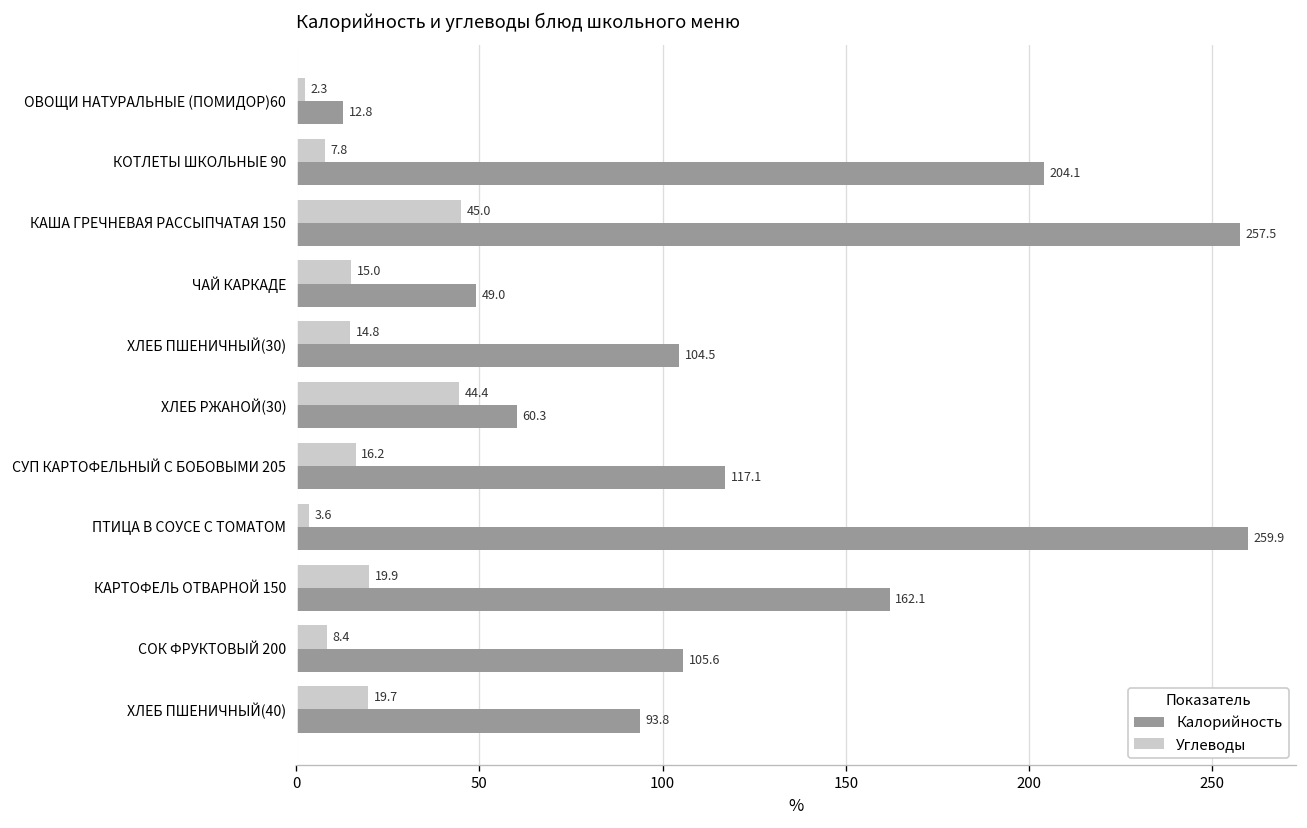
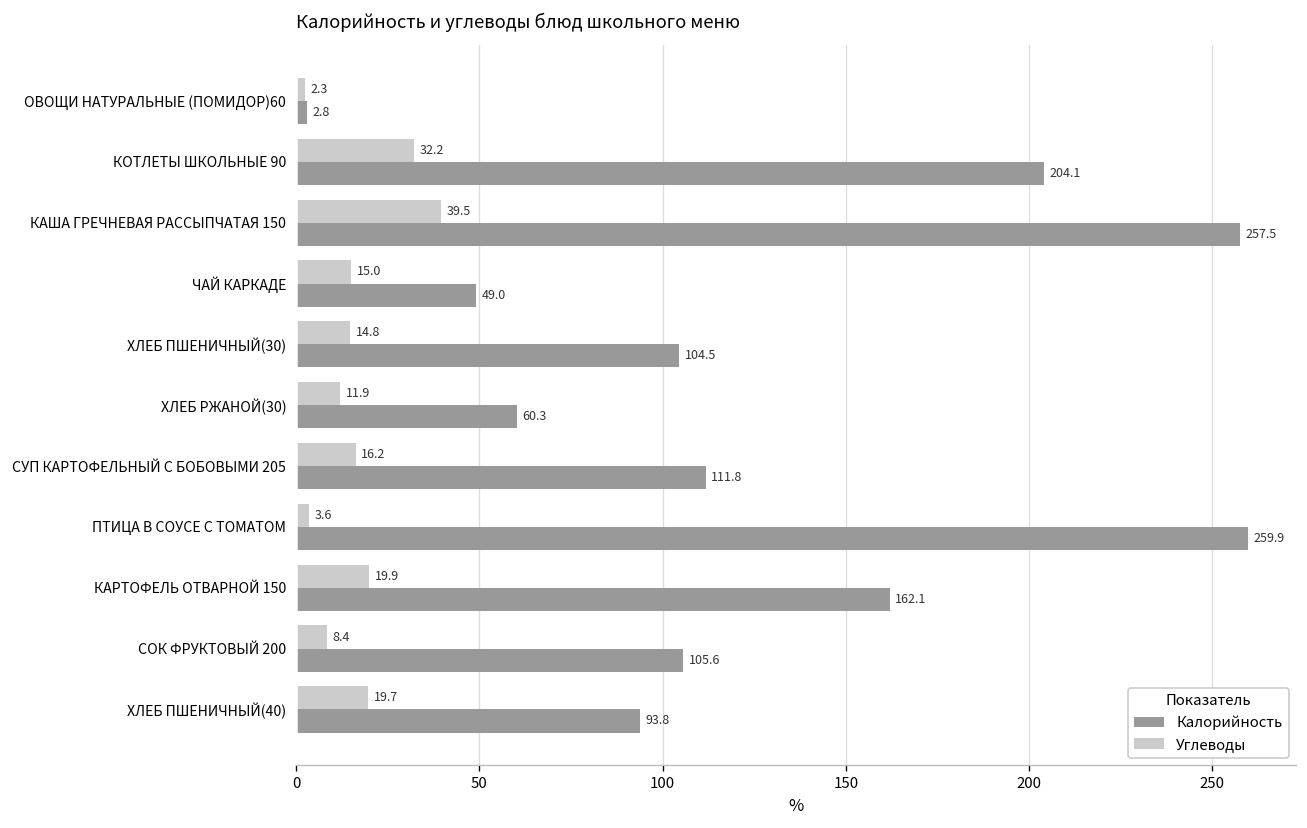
  {
    "Калорийность": {
-     "ОВОЩИ НАТУРАЛЬНЫЕ (ПОМИДОР)60": 12.8,
+     "ОВОЩИ НАТУРАЛЬНЫЕ (ПОМИДОР)60": 2.8,
      "КОТЛЕТЫ ШКОЛЬНЫЕ 90": 204.1,
      "КАША ГРЕЧНЕВАЯ РАССЫПЧАТАЯ 150": 257.5,
      "ЧАЙ КАРКАДЕ": 49.0,
      "ХЛЕБ ПШЕНИЧНЫЙ(30)": 104.5,
      "ХЛЕБ РЖАНОЙ(30)": 60.3,
-     "СУП КАРТОФЕЛЬНЫЙ С БОБОВЫМИ 205": 117.1,
+     "СУП КАРТОФЕЛЬНЫЙ С БОБОВЫМИ 205": 111.8,
      "ПТИЦА В СОУСЕ С ТОМАТОМ": 259.9,
      "КАРТОФЕЛЬ ОТВАРНОЙ 150": 162.1,
      "СОК ФРУКТОВЫЙ 200": 105.6,
      "ХЛЕБ ПШЕНИЧНЫЙ(40)": 93.8
    },
    "Углеводы": {
      "ОВОЩИ НАТУРАЛЬНЫЕ (ПОМИДОР)60": 2.3,
-     "КОТЛЕТЫ ШКОЛЬНЫЕ 90": 7.8,
-     "КАША ГРЕЧНЕВАЯ РАССЫПЧАТАЯ 150": 45.0,
+     "КОТЛЕТЫ ШКОЛЬНЫЕ 90": 32.2,
+     "КАША ГРЕЧНЕВАЯ РАССЫПЧАТАЯ 150": 39.5,
      "ЧАЙ КАРКАДЕ": 15.0,
      "ХЛЕБ ПШЕНИЧНЫЙ(30)": 14.8,
-     "ХЛЕБ РЖАНОЙ(30)": 44.4,
+     "ХЛЕБ РЖАНОЙ(30)": 11.9,
      "СУП КАРТОФЕЛЬНЫЙ С БОБОВЫМИ 205": 16.2,
      "ПТИЦА В СОУСЕ С ТОМАТОМ": 3.6,
      "КАРТОФЕЛЬ ОТВАРНОЙ 150": 19.9,
      "СОК ФРУКТОВЫЙ 200": 8.4,
      "ХЛЕБ ПШЕНИЧНЫЙ(40)": 19.7
    }
  }
